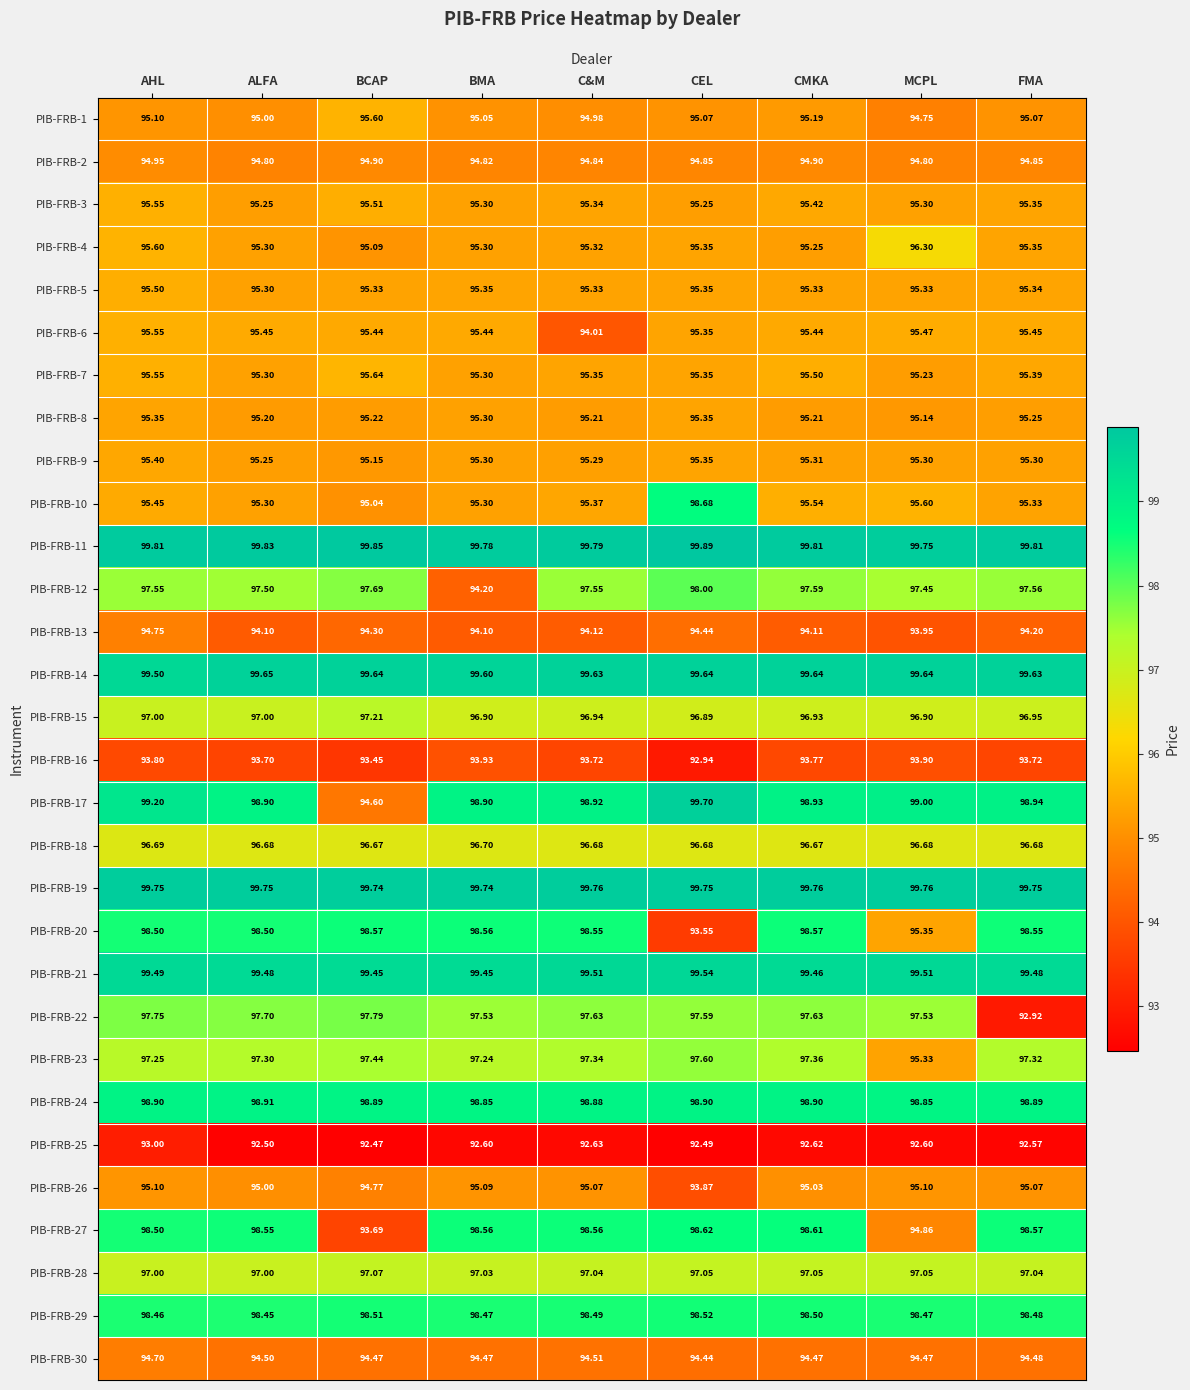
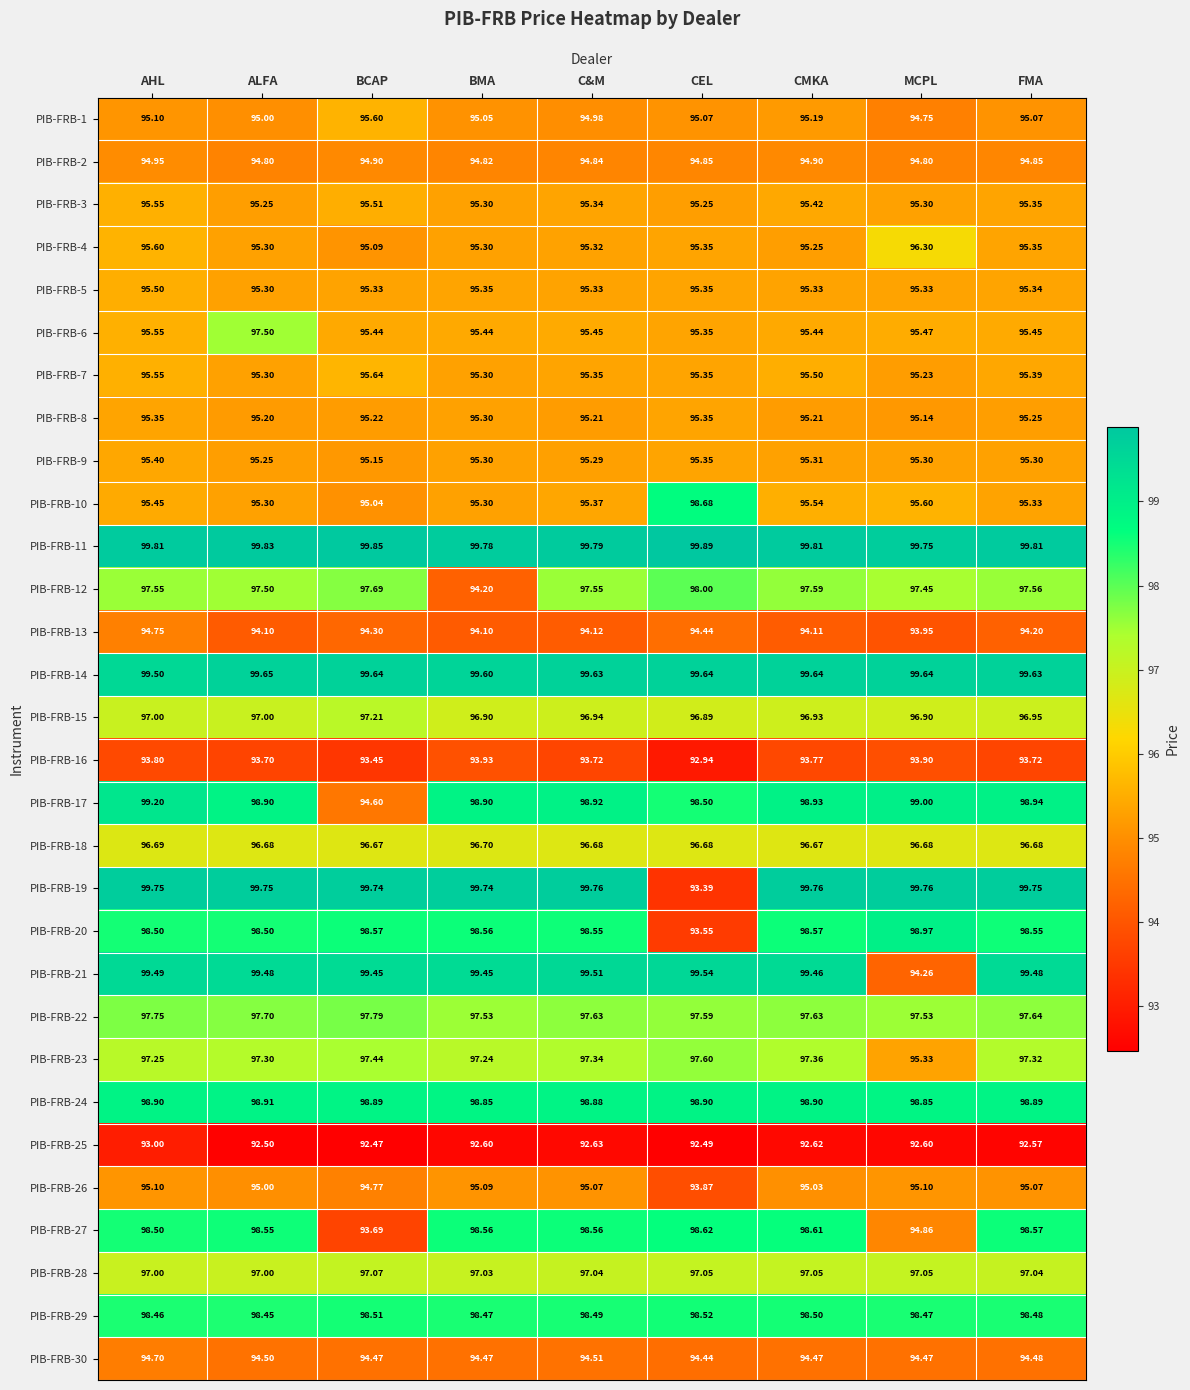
  {
    "PIB-FRB-6": {
      "AHL": 95.55,
-     "ALFA": 95.45,
+     "ALFA": 97.50,
      "BCAP": 95.44,
      "BMA": 95.44,
-     "C&M": 94.01,
+     "C&M": 95.45,
      "CEL": 95.35,
      "CMKA": 95.44,
      "MCPL": 95.47,
      "FMA": 95.45
    },
    "PIB-FRB-17": {
      "AHL": 99.20,
      "ALFA": 98.90,
      "BCAP": 94.60,
      "BMA": 98.90,
      "C&M": 98.92,
-     "CEL": 99.70,
+     "CEL": 98.50,
      "CMKA": 98.93,
      "MCPL": 99.00,
      "FMA": 98.94
    },
    "PIB-FRB-19": {
      "AHL": 99.75,
      "ALFA": 99.75,
      "BCAP": 99.74,
      "BMA": 99.74,
      "C&M": 99.76,
-     "CEL": 99.75,
+     "CEL": 93.39,
      "CMKA": 99.76,
      "MCPL": 99.76,
      "FMA": 99.75
    },
    "PIB-FRB-20": {
      "AHL": 98.50,
      "ALFA": 98.50,
      "BCAP": 98.57,
      "BMA": 98.56,
      "C&M": 98.55,
      "CEL": 93.55,
      "CMKA": 98.57,
-     "MCPL": 95.35,
+     "MCPL": 98.97,
      "FMA": 98.55
    },
    "PIB-FRB-21": {
      "AHL": 99.49,
      "ALFA": 99.48,
      "BCAP": 99.45,
      "BMA": 99.45,
      "C&M": 99.51,
      "CEL": 99.54,
      "CMKA": 99.46,
-     "MCPL": 99.51,
+     "MCPL": 94.26,
      "FMA": 99.48
    },
    "PIB-FRB-22": {
      "AHL": 97.75,
      "ALFA": 97.70,
      "BCAP": 97.79,
      "BMA": 97.53,
      "C&M": 97.63,
      "CEL": 97.59,
      "CMKA": 97.63,
      "MCPL": 97.53,
-     "FMA": 92.92
+     "FMA": 97.64
    }
  }
